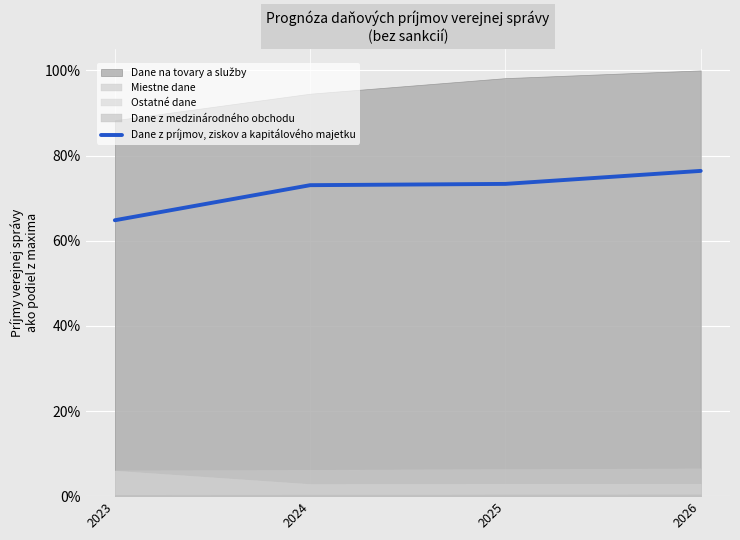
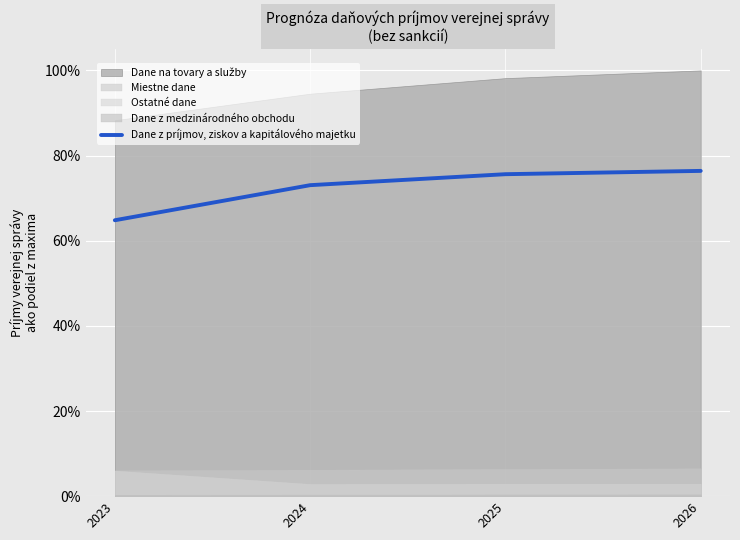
  {
    "Dane z príjmov, ziskov a kapitálového majetku": {
      "2023": "65%",
      "2024": "73%",
-     "2025": "73%",
+     "2025": "76%",
      "2026": "76%"
    }
  }
